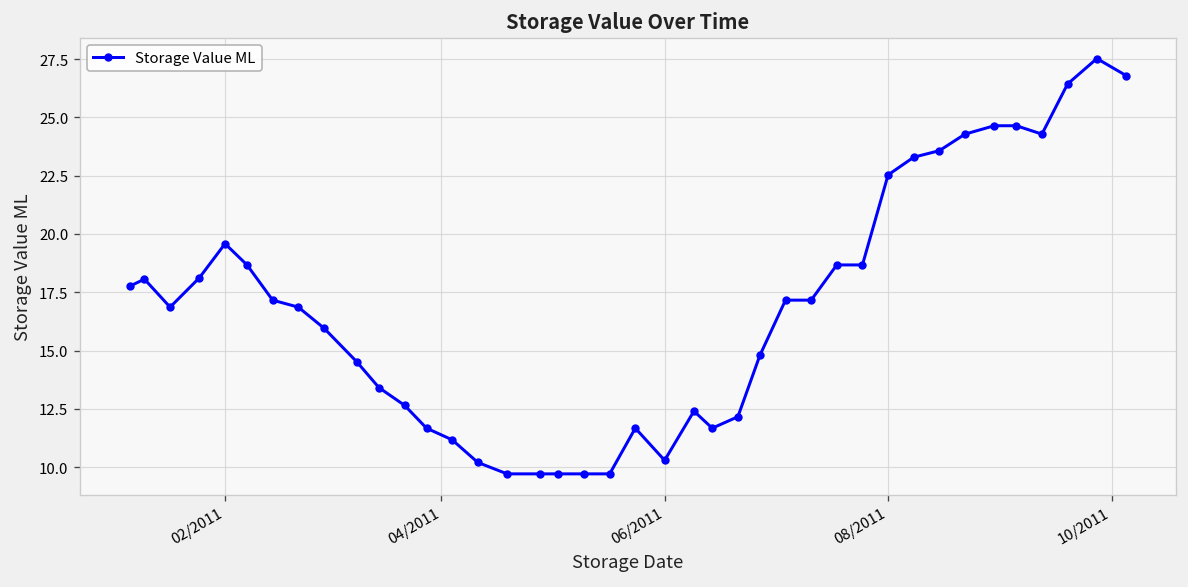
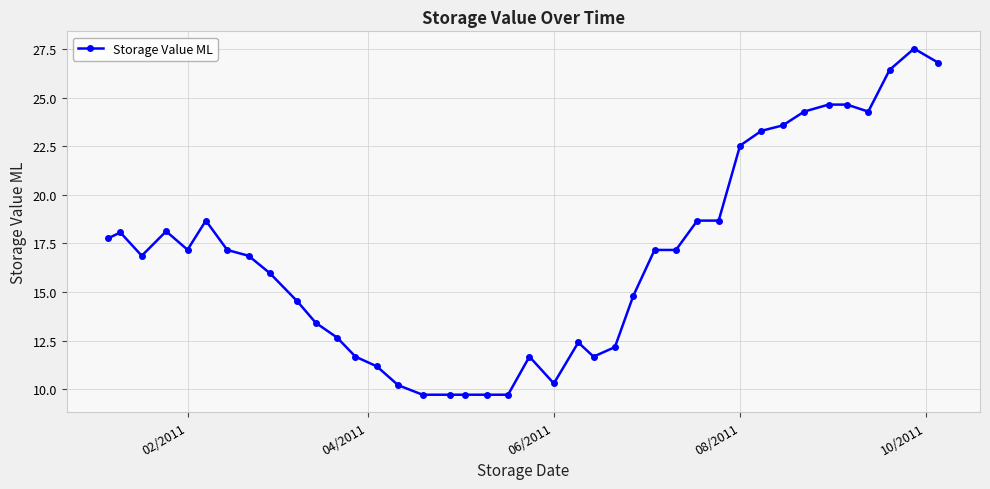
  {
-   "02/2011": 19.6,
+   "02/2011": 17.2,
    "06/2011": 10.3,
    "08/2011": 22.5
  }
